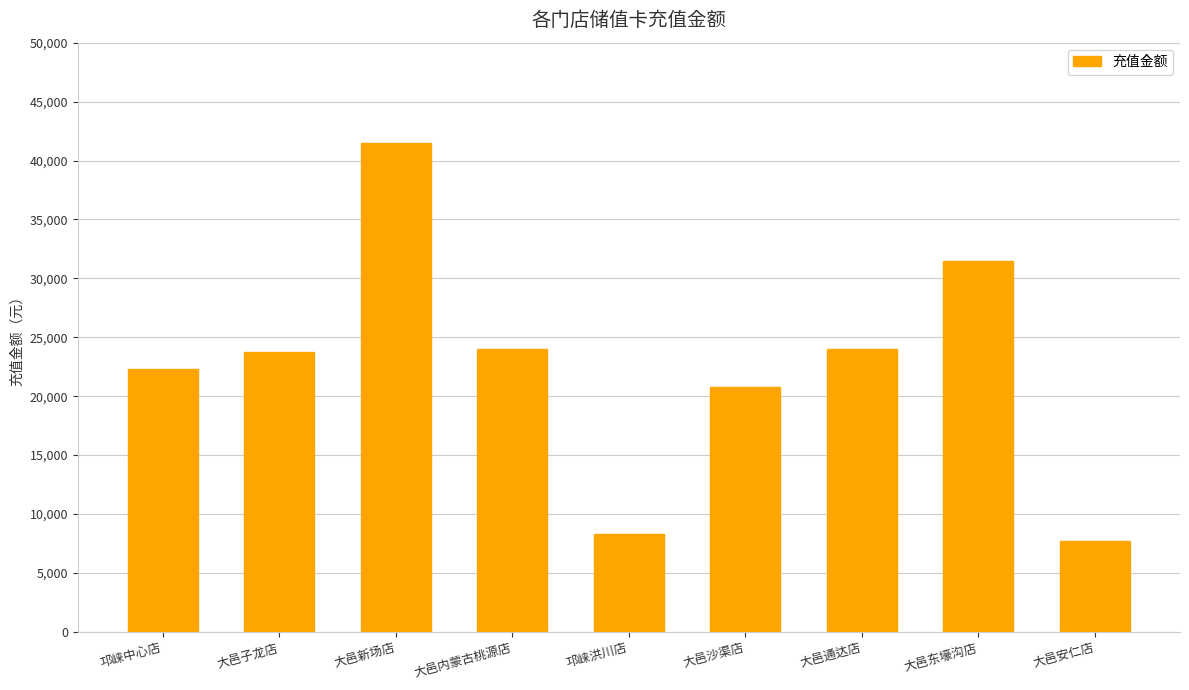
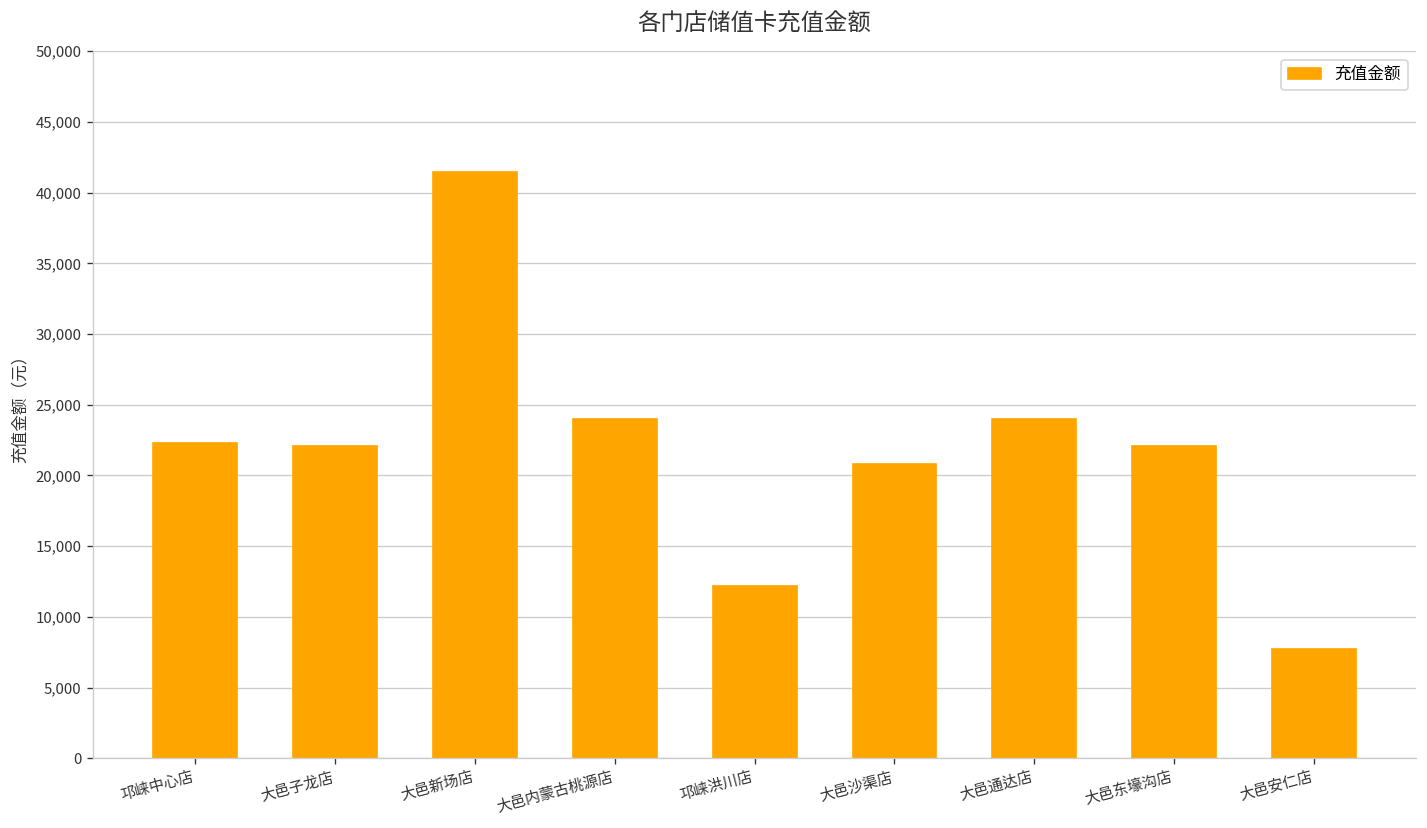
  {
    "邛崃中心店": "22,300",
-   "大邑子龙店": "23,700",
+   "大邑子龙店": "22,100",
    "大邑新场店": "41,500",
    "大邑内蒙古桃源店": "24,000",
-   "邛崃洪川店": "8,300",
+   "邛崃洪川店": "12,200",
    "大邑沙渠店": "20,800",
    "大邑通达店": "24,000",
-   "大邑东壕沟店": "31,500",
+   "大邑东壕沟店": "22,100",
    "大邑安仁店": "7,700"
  }
